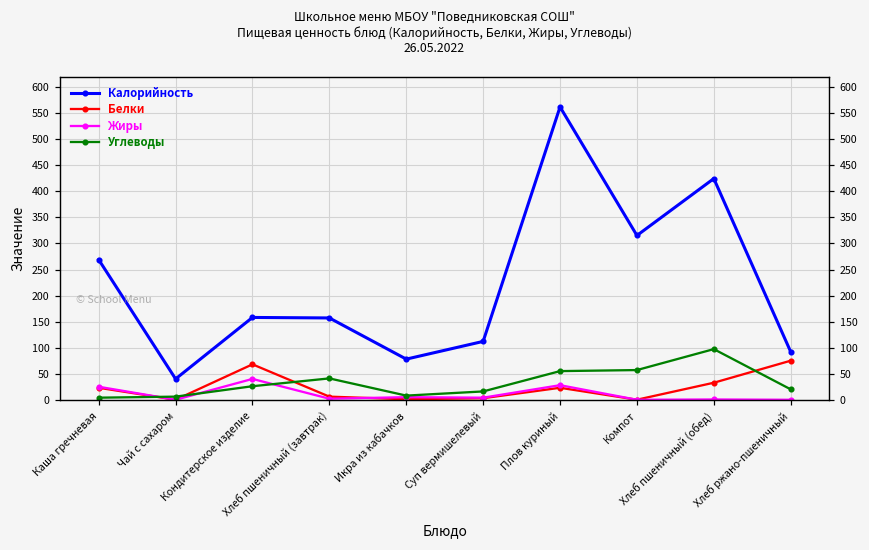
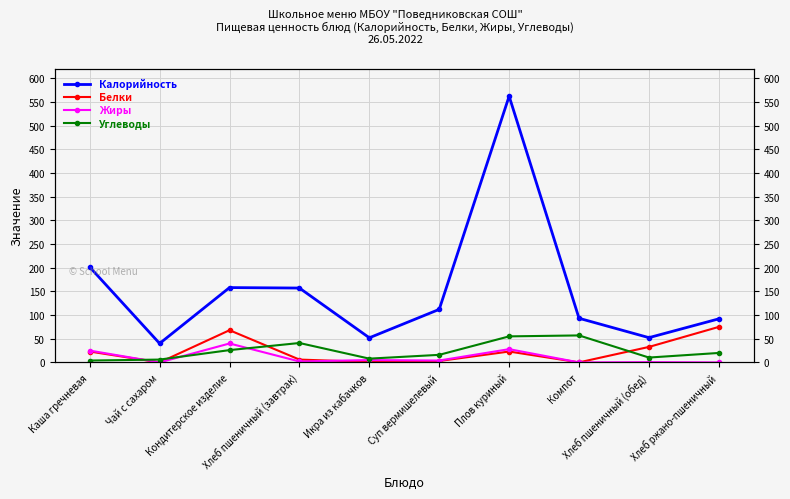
  {
    "Калорийность": {
-     "Каша гречневая": 270,
+     "Каша гречневая": 200,
      "Чай с сахаром": 40,
      "Кондитерское изделие": 160,
      "Хлеб пшеничный (завтрак)": 160,
-     "Икра из кабачков": 80,
+     "Икра из кабачков": 50,
      "Суп вермишелевый": 110,
      "Плов куриный": 560,
-     "Компот": 320,
-     "Хлеб пшеничный (обед)": 420,
+     "Компот": 90,
+     "Хлеб пшеничный (обед)": 50,
      "Хлеб ржано-пшеничный": 90
    },
    "Белки": {
      "Кондитерское изделие": 70,
      "Хлеб пшеничный (обед)": 30,
      "Хлеб ржано-пшеничный": 80
    },
    "Жиры": {
      "Кондитерское изделие": 40,
      "Хлеб пшеничный (обед)": 0,
      "Хлеб ржано-пшеничный": 0
    },
    "Углеводы": {
      "Каша гречневая": 0,
      "Чай с сахаром": 10,
      "Кондитерское изделие": 30,
      "Хлеб пшеничный (завтрак)": 40,
      "Суп вермишелевый": 20,
      "Плов куриный": 60,
      "Компот": 60,
-     "Хлеб пшеничный (обед)": 100,
+     "Хлеб пшеничный (обед)": 10,
      "Хлеб ржано-пшеничный": 20
    }
  }
